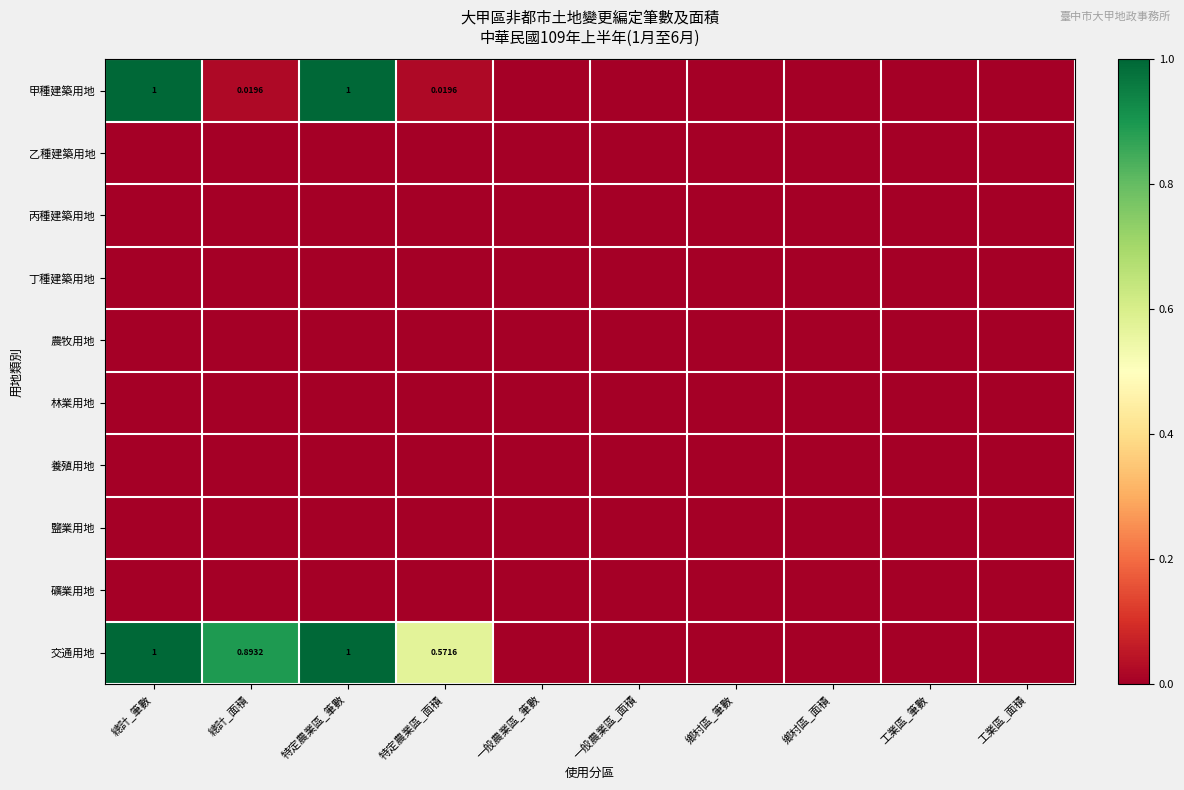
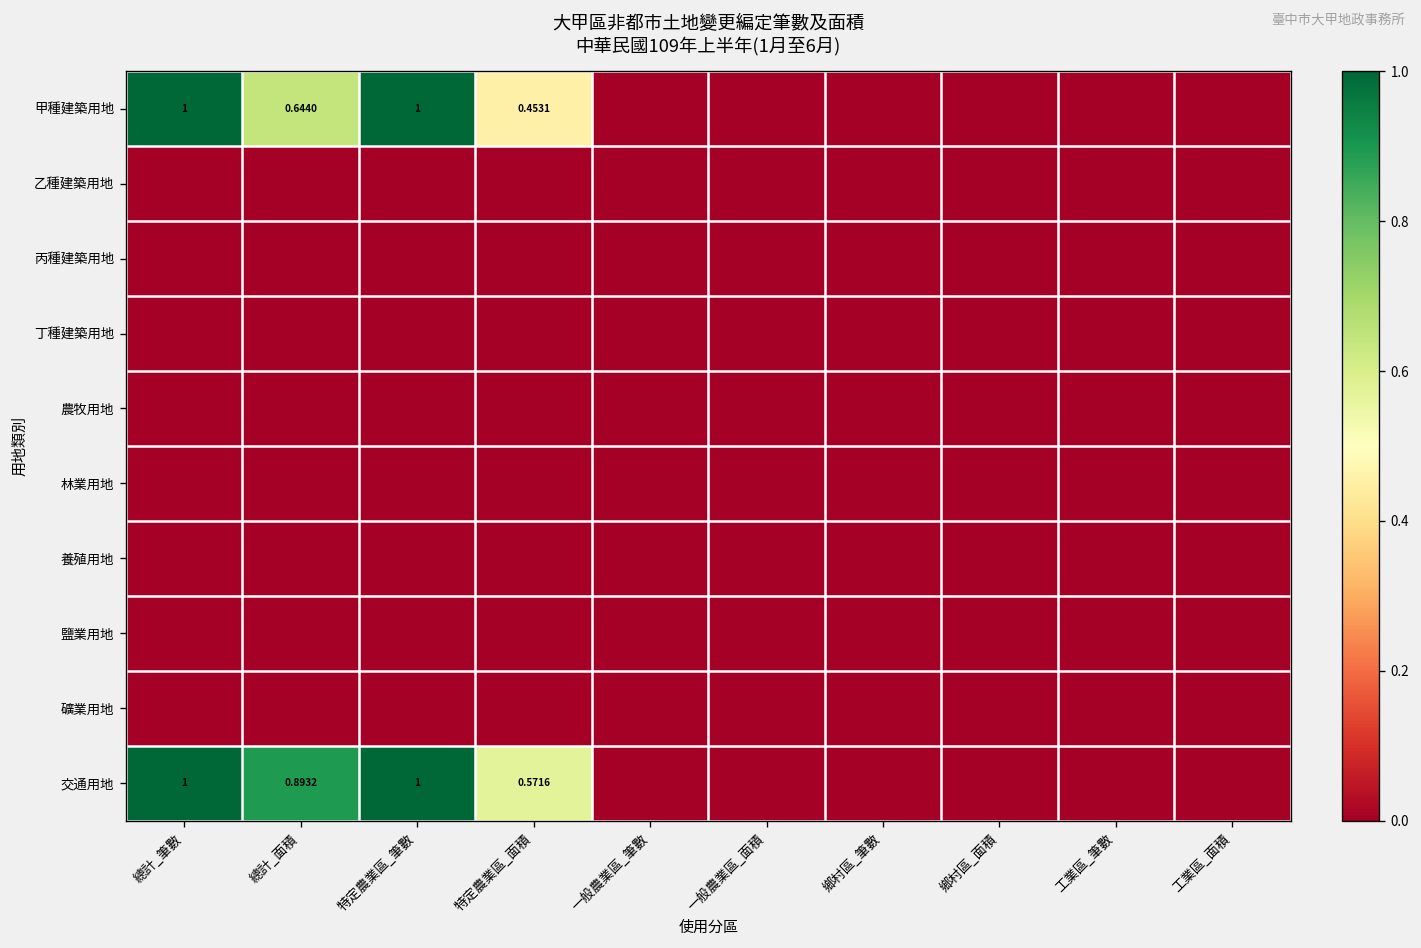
  {
    "甲種建築用地": {
      "總計_筆數": 1,
-     "總計_面積": 0.0196,
+     "總計_面積": 0.6440,
      "特定農業區_筆數": 1,
-     "特定農業區_面積": 0.0196
+     "特定農業區_面積": 0.4531
    },
    "交通用地": {
      "總計_筆數": 1,
      "總計_面積": 0.8932,
      "特定農業區_筆數": 1,
      "特定農業區_面積": 0.5716
    }
  }
